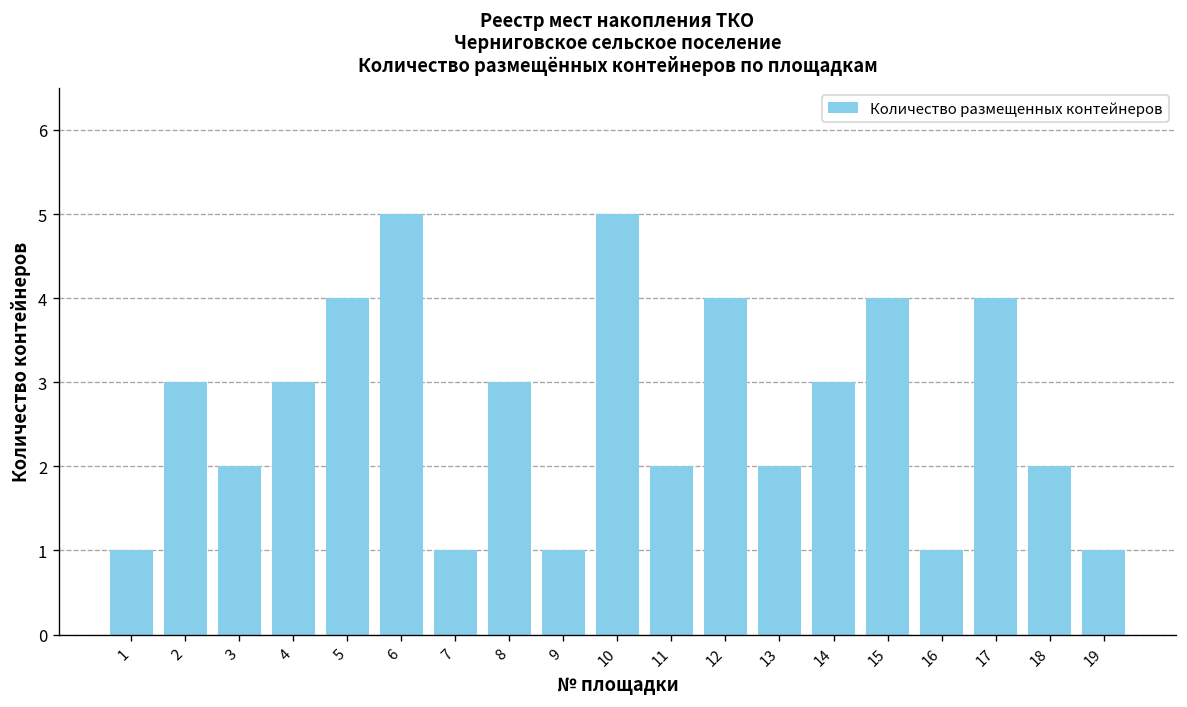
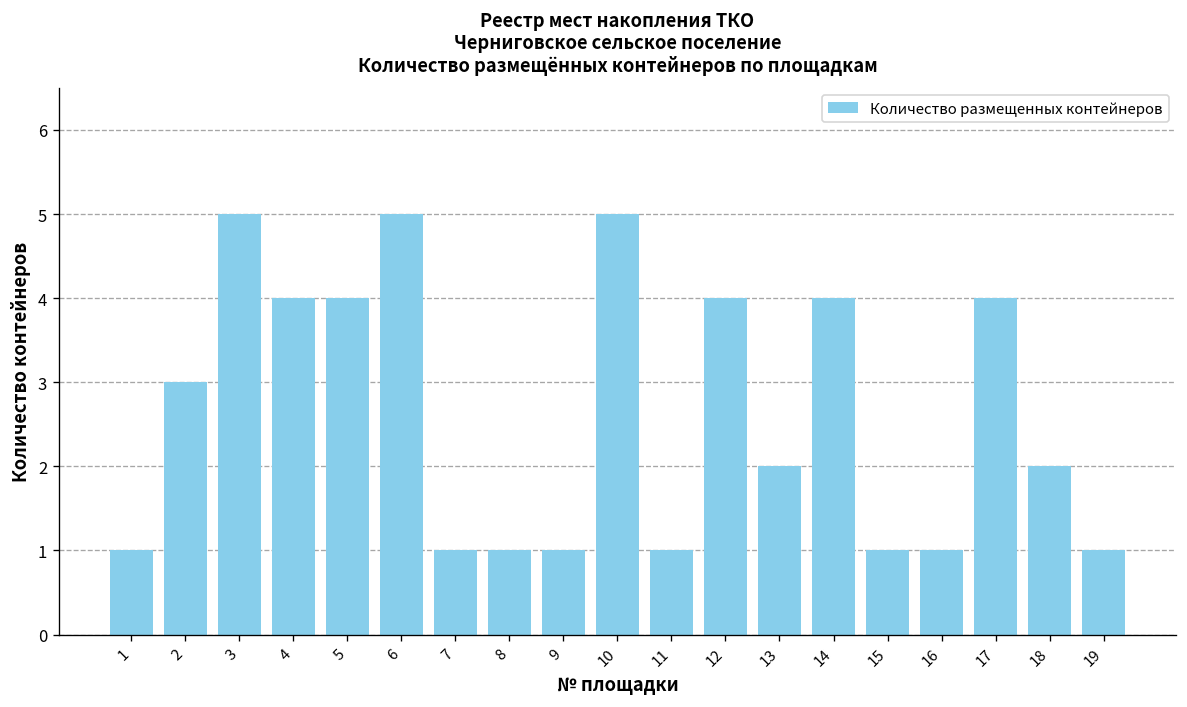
  {
    "1": 1,
    "2": 3,
-   "3": 2,
-   "4": 3,
+   "3": 5,
+   "4": 4,
    "5": 4,
    "6": 5,
    "7": 1,
-   "8": 3,
+   "8": 1,
    "9": 1,
    "10": 5,
-   "11": 2,
+   "11": 1,
    "12": 4,
    "13": 2,
-   "14": 3,
-   "15": 4,
+   "14": 4,
+   "15": 1,
    "16": 1,
    "17": 4,
    "18": 2,
    "19": 1
  }
